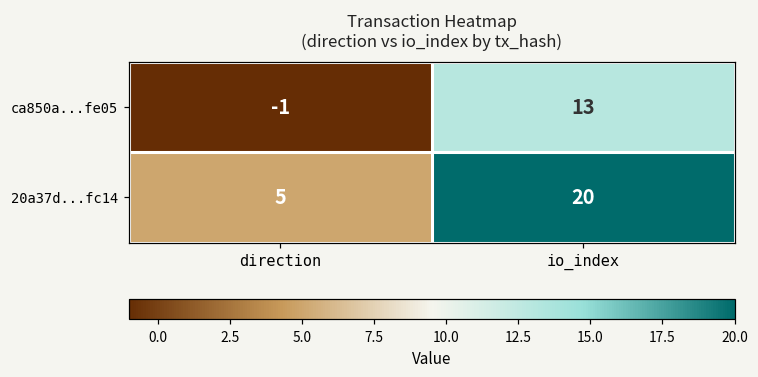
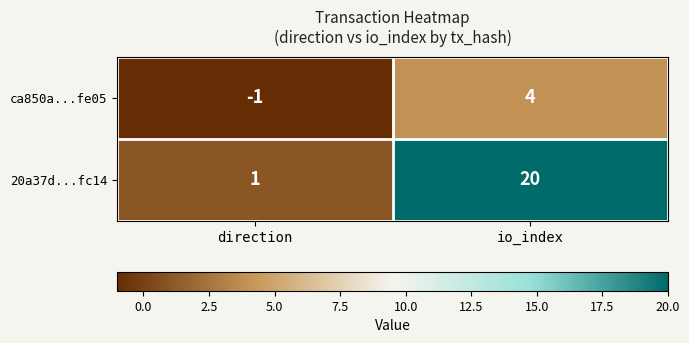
  {
    "ca850a...fe05": {
      "direction": -1,
-     "io_index": 13
+     "io_index": 4
    },
    "20a37d...fc14": {
-     "direction": 5,
+     "direction": 1,
      "io_index": 20
    }
  }
